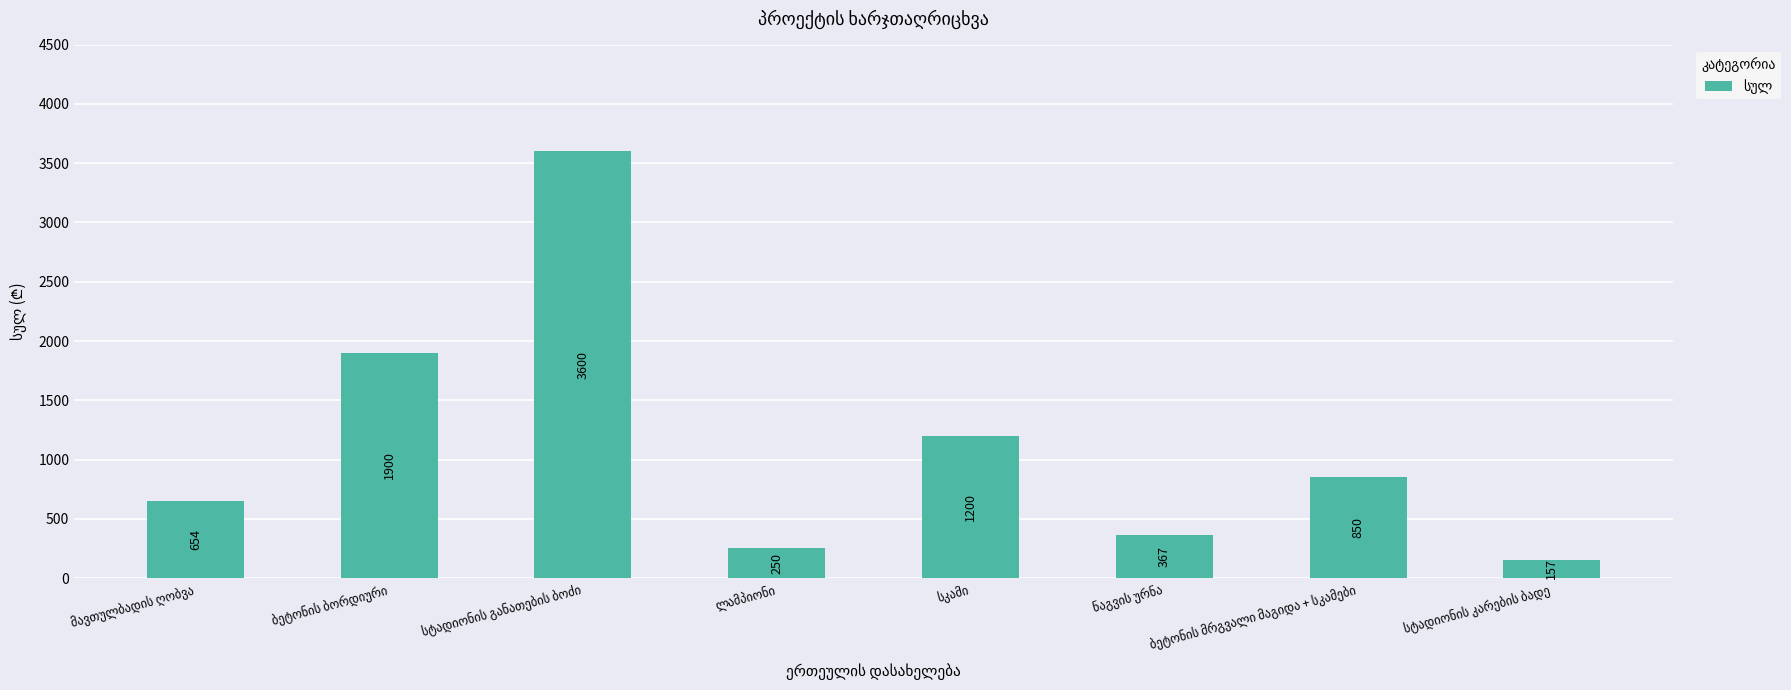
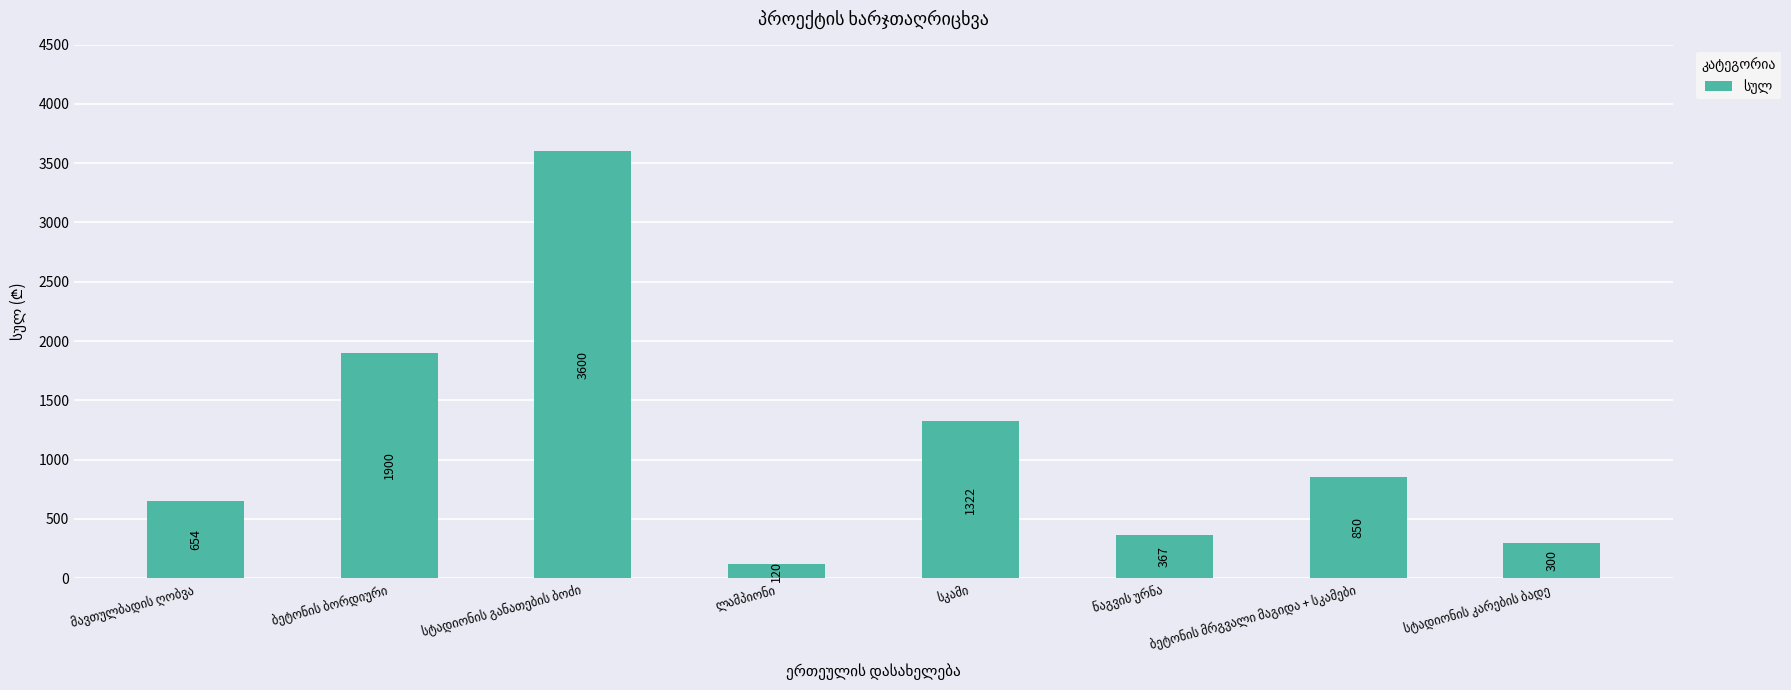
  {
    "მავთულბადის ღობვა": 654,
    "ბეტონის ბორდიური": 1900,
    "სტადიონის განათების ბოძი": 3600,
-   "ლამპიონი": 250,
-   "სკამი": 1200,
+   "ლამპიონი": 120,
+   "სკამი": 1322,
    "ნაგვის ურნა": 367,
    "ბეტონის მრგვალი მაგიდა + სკამები": 850,
-   "სტადიონის კარების ბადე": 157
+   "სტადიონის კარების ბადე": 300
  }
